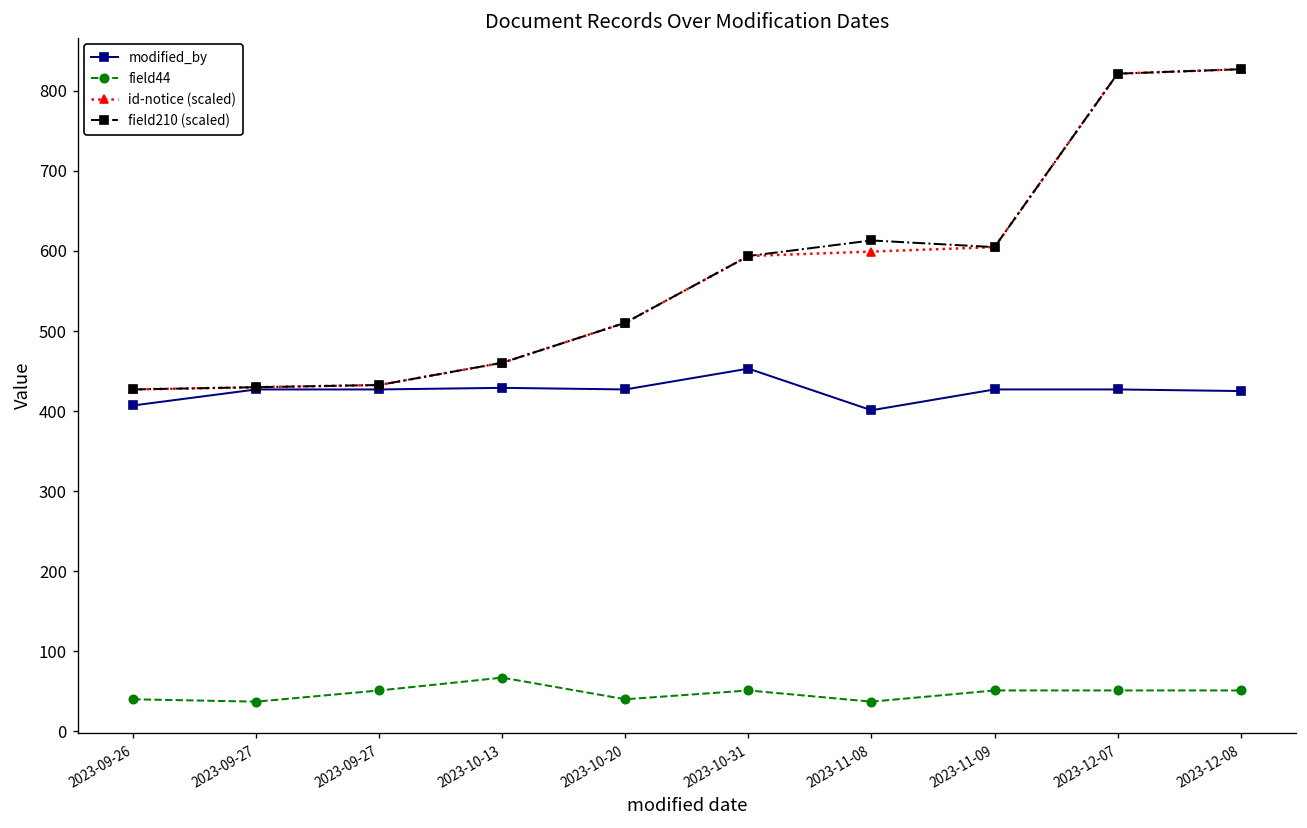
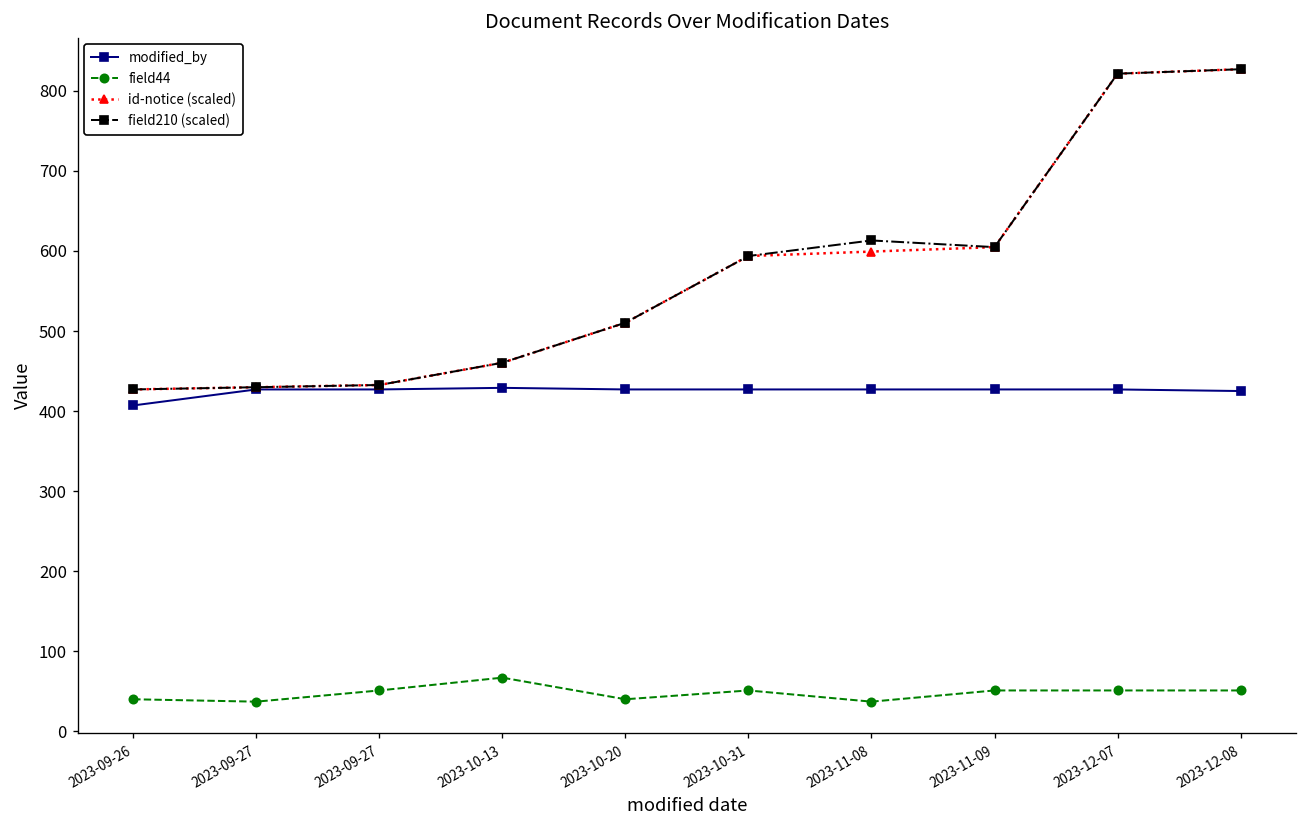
  {
    "modified_by": {
      "2023-09-26": 410,
      "2023-10-13": 430,
      "2023-10-20": 430,
-     "2023-10-31": 450,
-     "2023-11-08": 400,
+     "2023-10-31": 430,
+     "2023-11-08": 430,
      "2023-11-09": 430,
      "2023-12-07": 430,
      "2023-12-08": 430
    },
    "field44": {
      "2023-09-26": 40,
      "2023-10-13": 70,
      "2023-10-20": 40,
      "2023-10-31": 50,
      "2023-11-08": 40,
      "2023-11-09": 50,
      "2023-12-07": 50,
      "2023-12-08": 50
    },
    "id-notice (scaled)": {
      "2023-11-08": 600
    },
    "field210 (scaled)": {
      "2023-11-08": 610
    }
  }
